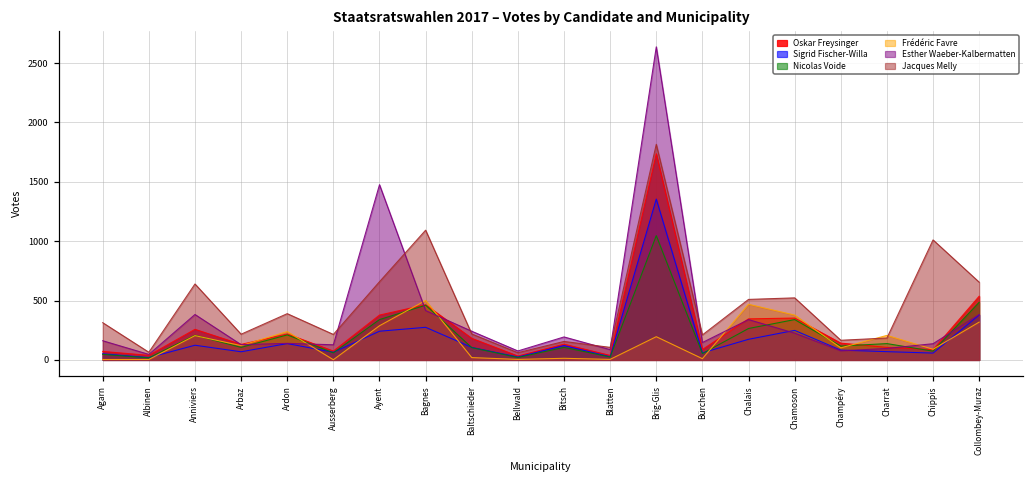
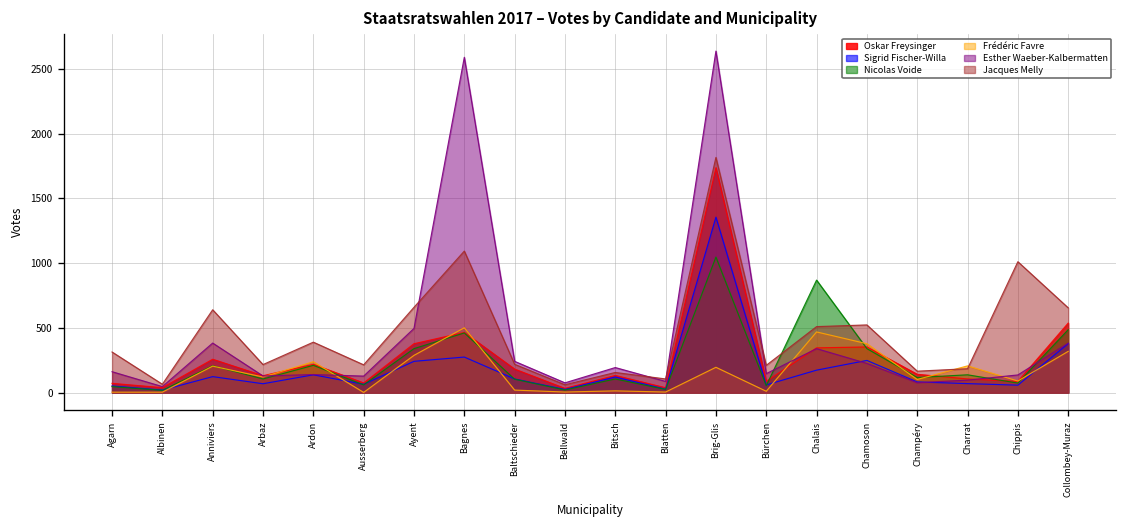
  {
    "Oskar Freysinger": {
      "Anniviers": 260,
      "Ayent": 380,
      "Baltschieder": 180,
      "Brig-Glis": 1740,
      "Bürchen": 90,
      "Champéry": 140,
      "Collombey-Muraz": 540
    },
    "Sigrid Fischer-Willa": {
      "Anniviers": 120,
      "Arbaz": 70,
      "Ayent": 240,
      "Bagnes": 280,
      "Brig-Glis": 1360,
      "Chalais": 170,
      "Charrat": 70
    },
    "Nicolas Voide": {
      "Ayent": 340,
      "Brig-Glis": 1050,
-     "Chalais": 270,
+     "Chalais": 870,
      "Charrat": 140,
      "Collombey-Muraz": 490
    },
    "Frédéric Favre": {
      "Agarn": 0,
      "Ausserberg": 0,
      "Ayent": 290,
      "Bagnes": 500,
      "Baltschieder": 20,
      "Bitsch": 10,
      "Brig-Glis": 200,
      "Bürchen": 10,
      "Chalais": 470,
      "Chamoson": 380,
      "Collombey-Muraz": 320
    },
    "Esther Waeber-Kalbermatten": {
      "Agarn": 160,
      "Anniviers": 380,
      "Ausserberg": 130,
-     "Ayent": 1480,
-     "Bagnes": 420,
+     "Ayent": 500,
+     "Bagnes": 2590,
      "Bitsch": 190,
      "Brig-Glis": 2640,
      "Bürchen": 150,
      "Chippis": 140
    },
    "Jacques Melly": {
      "Agarn": 310,
      "Anniviers": 640,
      "Arbaz": 220,
      "Ardon": 390,
      "Ausserberg": 220,
      "Ayent": 660,
      "Bagnes": 1090,
      "Brig-Glis": 1820,
      "Bürchen": 210,
      "Chalais": 510,
      "Chamoson": 520,
      "Champéry": 170,
      "Chippis": 1010,
      "Collombey-Muraz": 660
    }
  }
